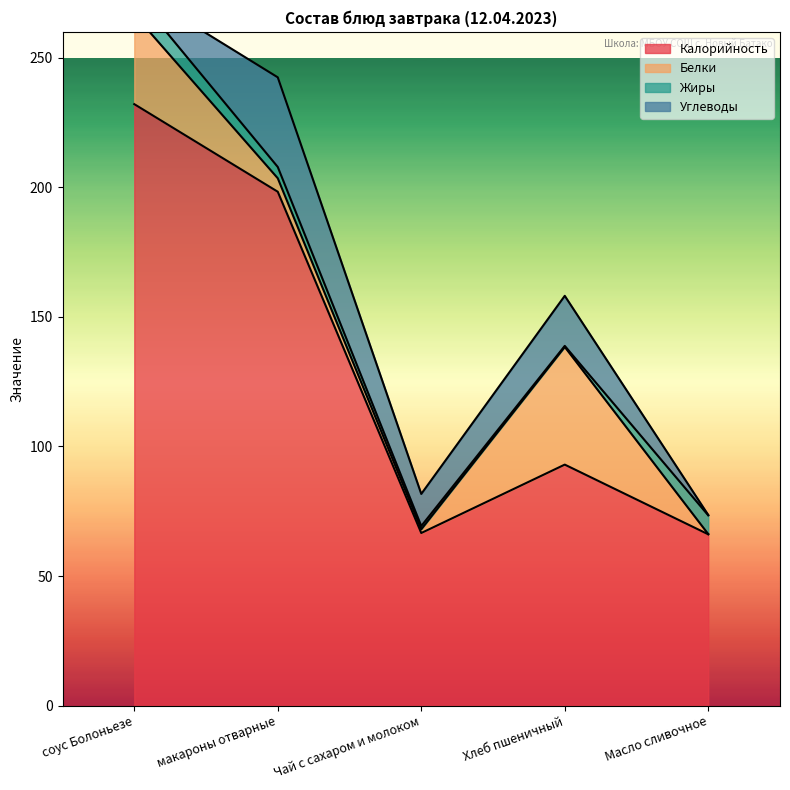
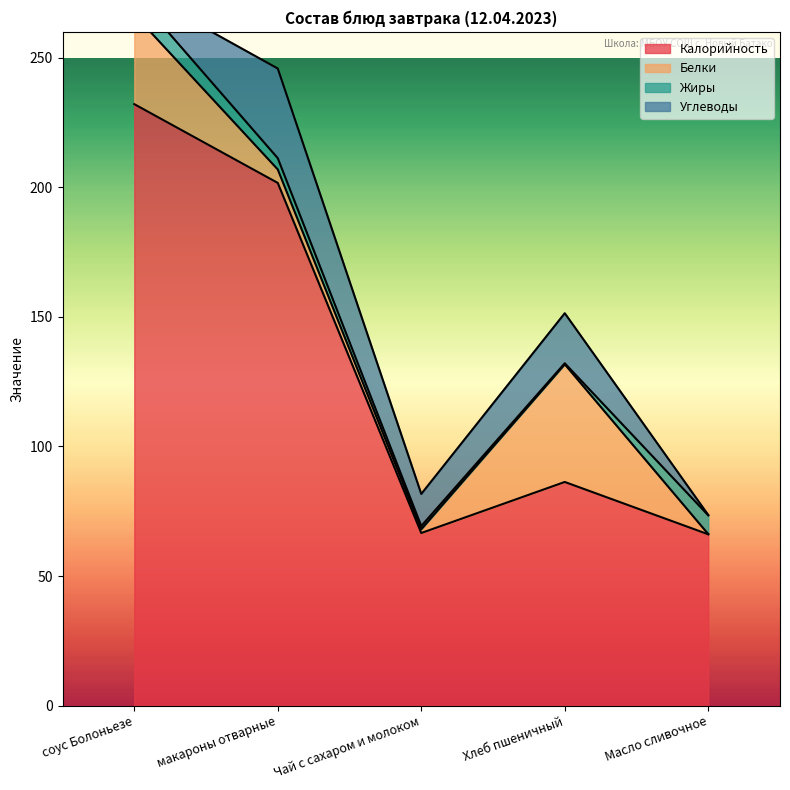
  {
    "Калорийность": {
      "соус Болоньезе": 232,
-     "макароны отварные": 198,
+     "макароны отварные": 202,
      "Чай с сахаром и молоком": 67,
-     "Хлеб пшеничный": 93
+     "Хлеб пшеничный": 86
    },
    "Белки": {
      "макароны отварные": 5,
      "Чай с сахаром и молоком": 1
    }
  }
